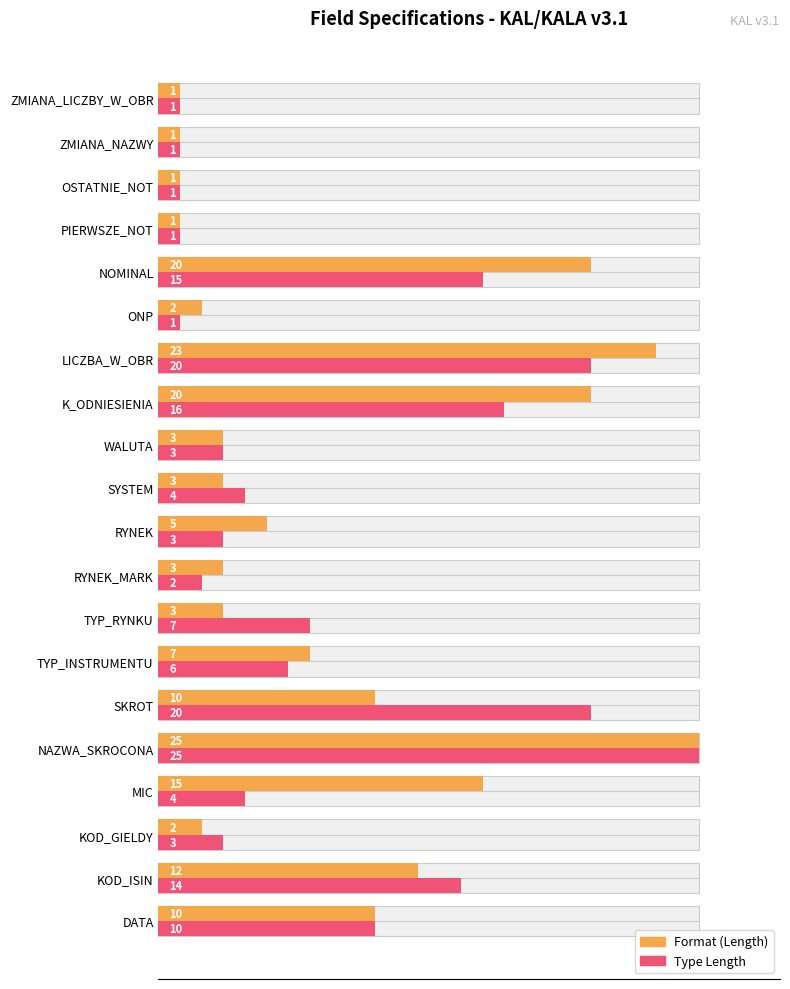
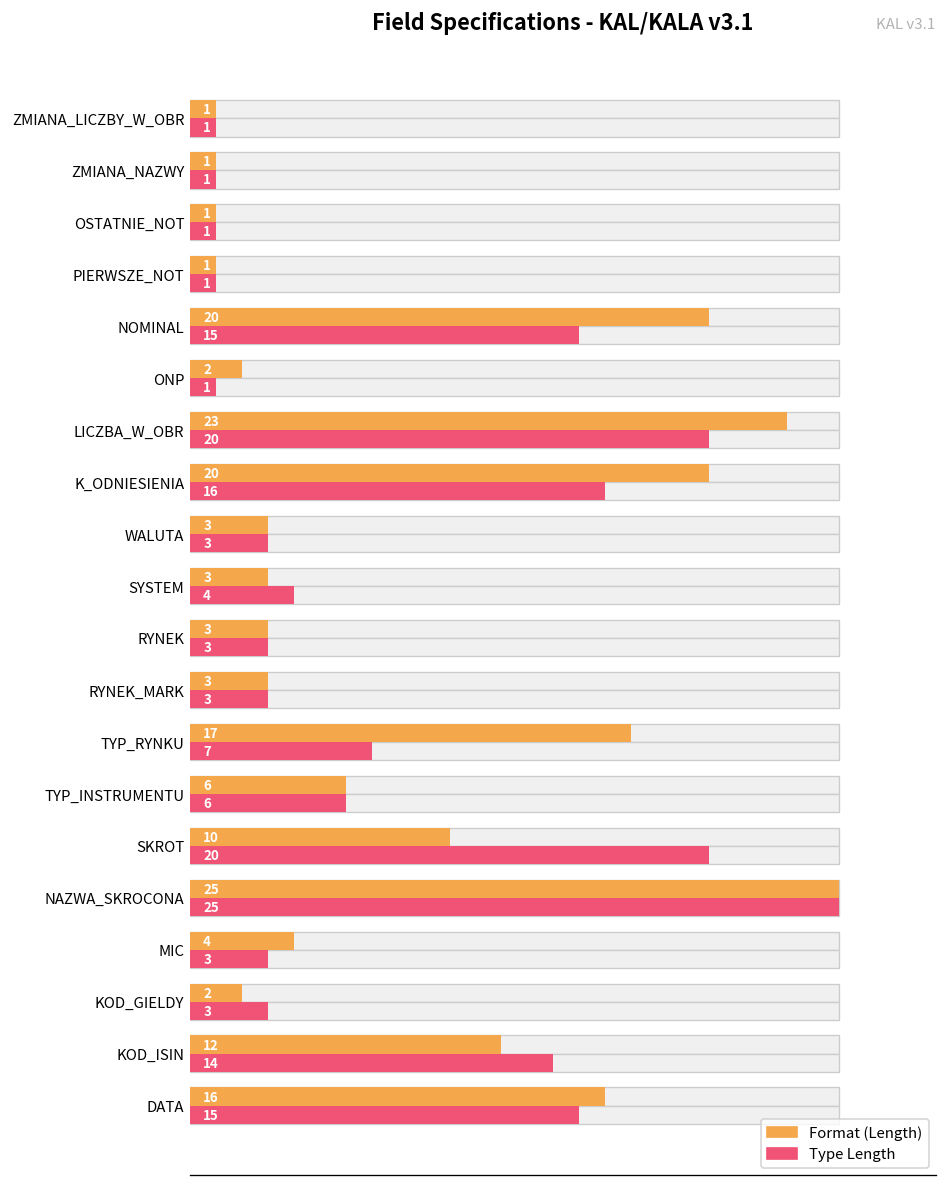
  {
    "Format (Length)": {
-     "RYNEK": 5,
-     "TYP_RYNKU": 3,
-     "TYP_INSTRUMENTU": 7,
-     "MIC": 15,
-     "DATA": 10
+     "RYNEK": 3,
+     "TYP_RYNKU": 17,
+     "TYP_INSTRUMENTU": 6,
+     "MIC": 4,
+     "DATA": 16
    },
    "Type Length": {
-     "RYNEK_MARK": 2,
-     "MIC": 4,
-     "DATA": 10
+     "RYNEK_MARK": 3,
+     "MIC": 3,
+     "DATA": 15
    }
  }
